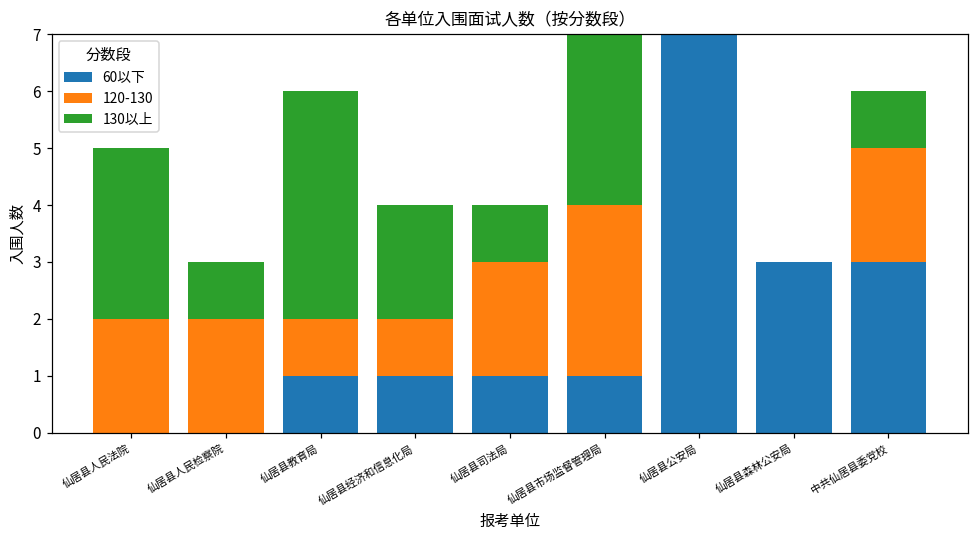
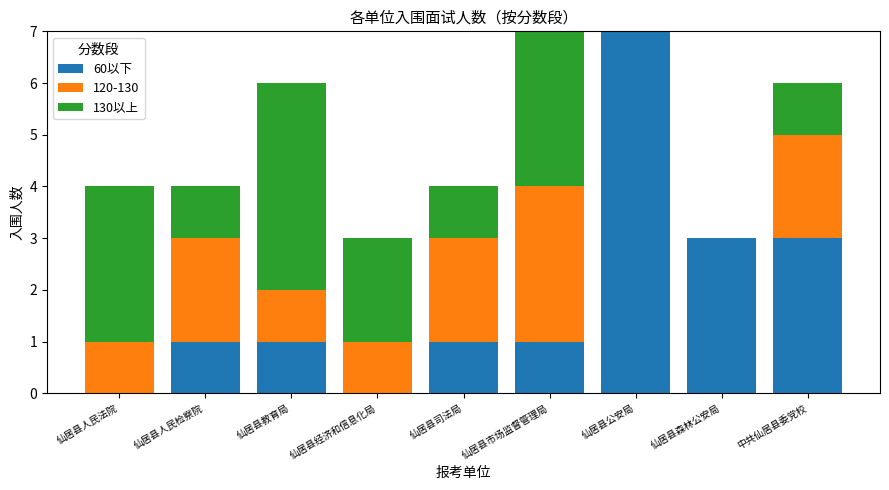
  {
    "60以下": {
      "仙居县人民法院": 0,
-     "仙居县人民检察院": 0,
+     "仙居县人民检察院": 1,
      "仙居县教育局": 1,
-     "仙居县经济和信息化局": 1,
+     "仙居县经济和信息化局": 0,
      "仙居县司法局": 1,
      "仙居县市场监督管理局": 1,
      "仙居县公安局": 7,
      "仙居县森林公安局": 3,
      "中共仙居县委党校": 3
    },
    "120-130": {
-     "仙居县人民法院": 2
+     "仙居县人民法院": 1
    }
  }
